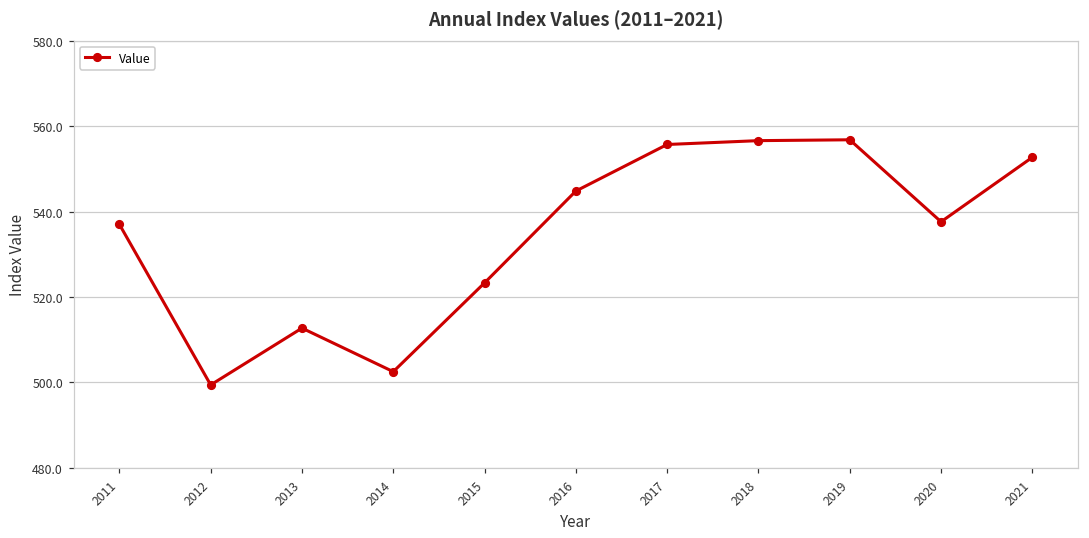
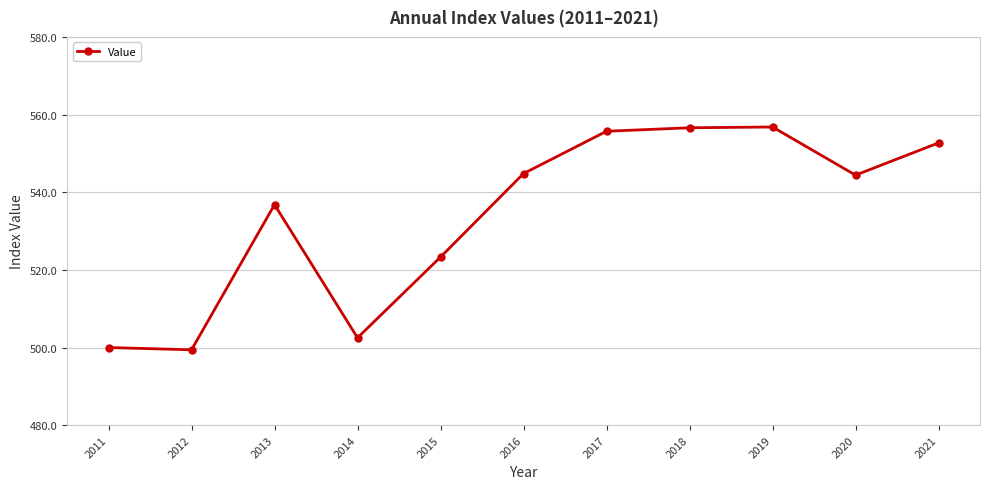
  {
-   "2011": 537,
+   "2011": 500,
    "2012": 499,
-   "2013": 513,
+   "2013": 537,
    "2014": 503,
    "2015": 523,
    "2016": 545,
    "2017": 556,
    "2018": 557,
    "2019": 557,
-   "2020": 538,
+   "2020": 544,
    "2021": 553
  }
